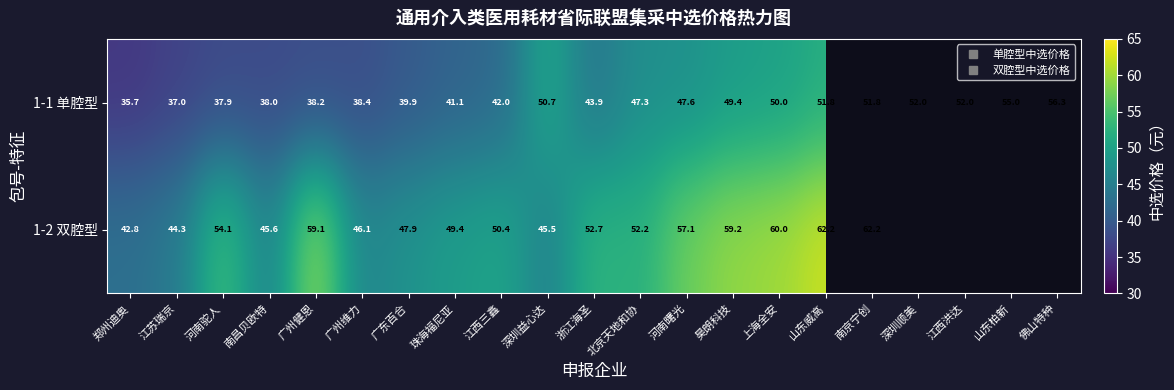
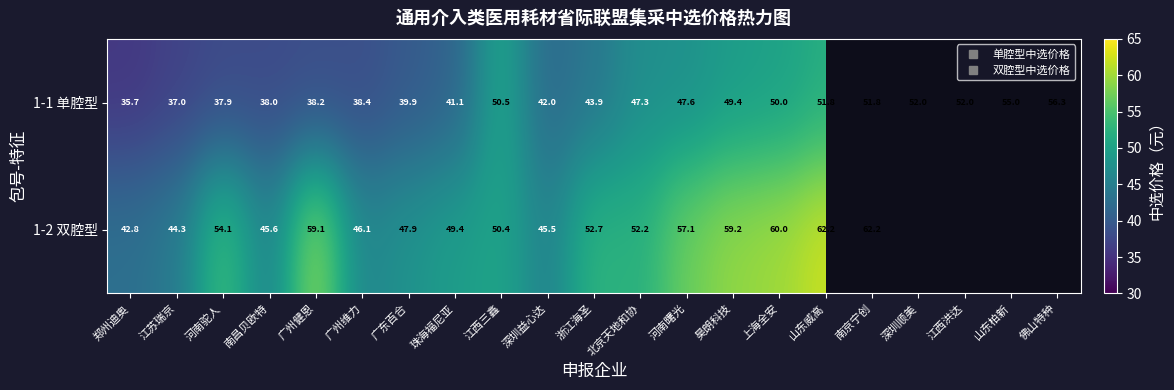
  {
    "1-1 单腔型": {
      "郑州迪奥": 35.7,
      "江苏瑞京": 37.0,
      "河南驼人": 37.9,
      "南昌贝欧特": 38.0,
      "广州健恩": 38.2,
      "广州维力": 38.4,
      "广东百合": 39.9,
      "珠海福尼亚": 41.1,
-     "江西三鑫": 42.0,
-     "深圳益心达": 50.7,
+     "江西三鑫": 50.5,
+     "深圳益心达": 42.0,
      "浙江海圣": 43.9,
      "北京天地和协": 47.3,
      "河南曙光": 47.6,
      "昊朗科技": 49.4,
      "上海全安": 50.0
    },
    "1-2 双腔型": {
      "郑州迪奥": 42.8,
      "江苏瑞京": 44.3,
      "河南驼人": 54.1,
      "南昌贝欧特": 45.6,
      "广州健恩": 59.1,
      "广州维力": 46.1,
      "广东百合": 47.9,
      "珠海福尼亚": 49.4,
      "江西三鑫": 50.4,
      "深圳益心达": 45.5,
      "浙江海圣": 52.7,
      "北京天地和协": 52.2,
      "河南曙光": 57.1,
      "昊朗科技": 59.2,
      "上海全安": 60.0
    }
  }
